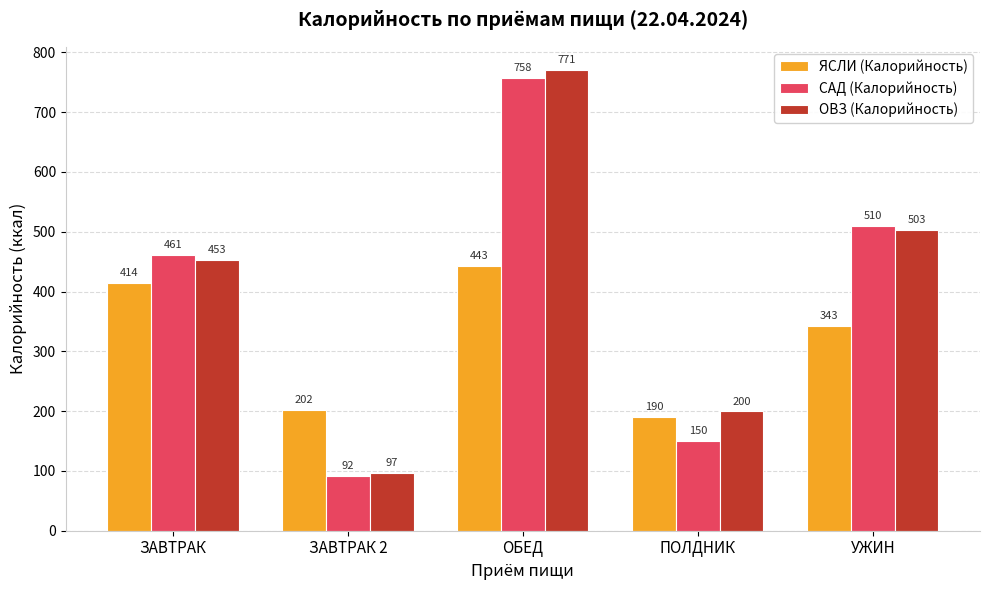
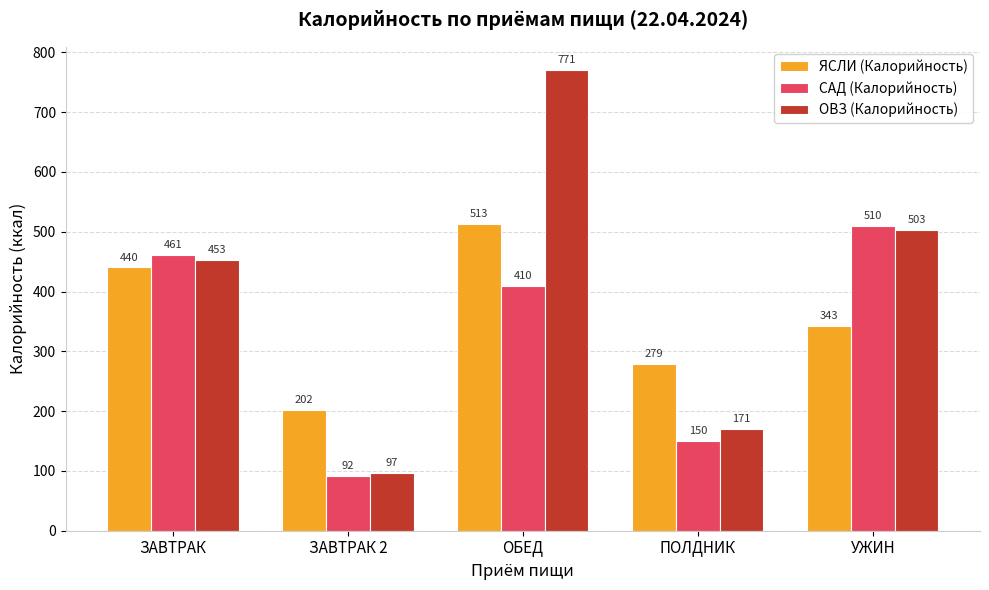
  {
    "ЯСЛИ (Калорийность)": {
-     "ЗАВТРАК": 414,
+     "ЗАВТРАК": 440,
      "ЗАВТРАК 2": 202,
-     "ОБЕД": 443,
-     "ПОЛДНИК": 190,
+     "ОБЕД": 513,
+     "ПОЛДНИК": 279,
      "УЖИН": 343
    },
    "САД (Калорийность)": {
      "ЗАВТРАК": 461,
      "ЗАВТРАК 2": 92,
-     "ОБЕД": 758,
+     "ОБЕД": 410,
      "ПОЛДНИК": 150,
      "УЖИН": 510
    },
    "ОВЗ (Калорийность)": {
      "ЗАВТРАК": 453,
      "ЗАВТРАК 2": 97,
      "ОБЕД": 771,
-     "ПОЛДНИК": 200,
+     "ПОЛДНИК": 171,
      "УЖИН": 503
    }
  }
